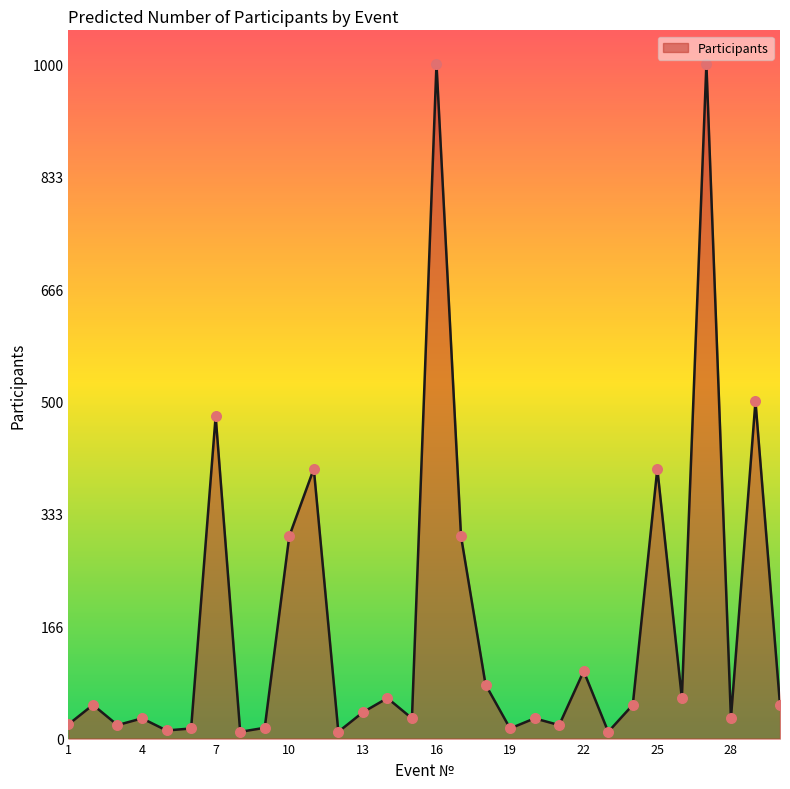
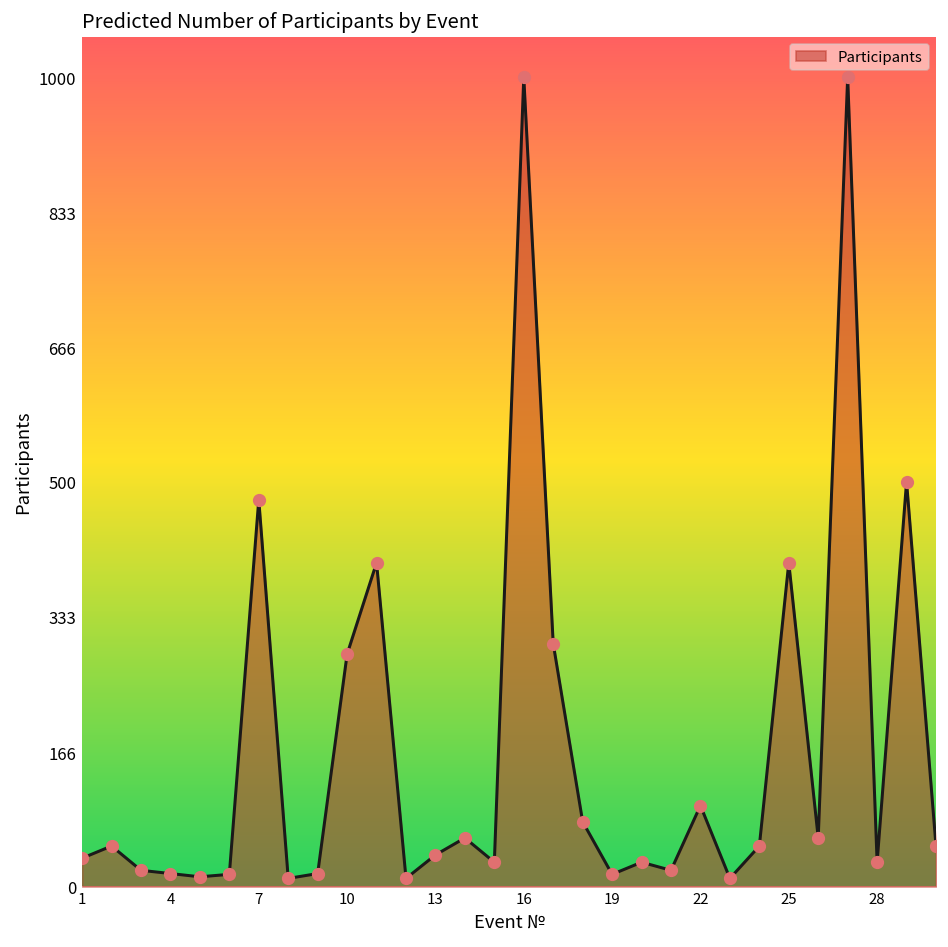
  {
-   "1": 20,
-   "4": 30,
+   "1": 40,
+   "4": 20,
    "7": 480,
-   "10": 300,
+   "10": 290,
    "13": 40,
    "16": 1000,
    "19": 20,
    "22": 100,
    "25": 400,
    "28": 30
  }
